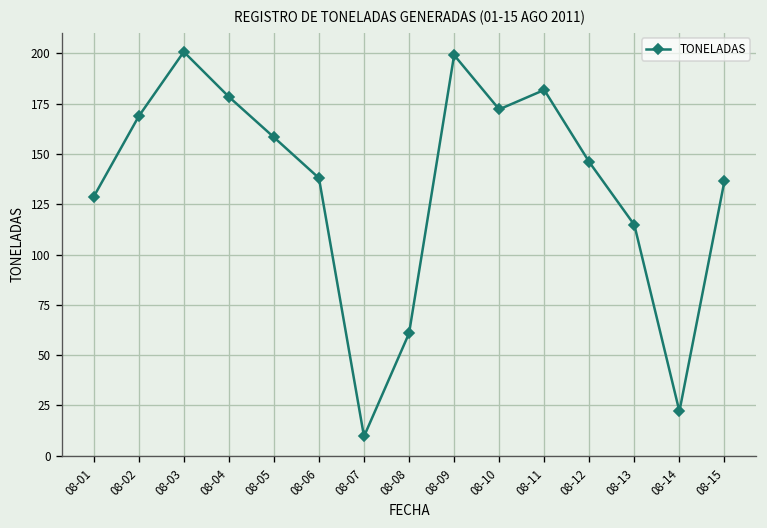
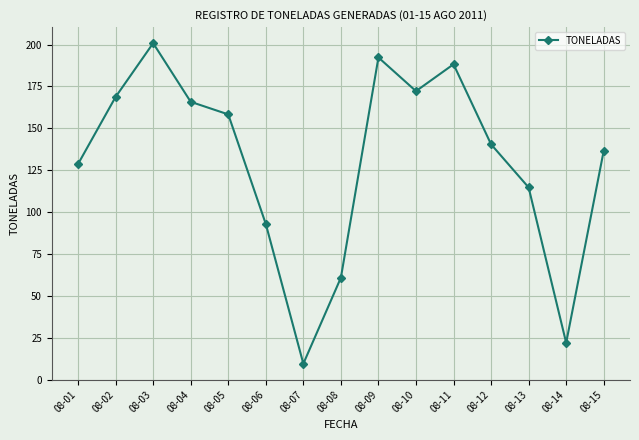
  {
    "08-01": 129,
    "08-02": 169,
    "08-03": 201,
-   "08-04": 178,
+   "08-04": 166,
    "08-05": 158,
-   "08-06": 138,
+   "08-06": 93,
    "08-07": 10,
    "08-08": 61,
-   "08-09": 199,
+   "08-09": 192,
    "08-10": 172,
-   "08-11": 182,
-   "08-12": 146,
+   "08-11": 188,
+   "08-12": 140,
    "08-13": 115,
    "08-14": 22,
    "08-15": 137
  }
